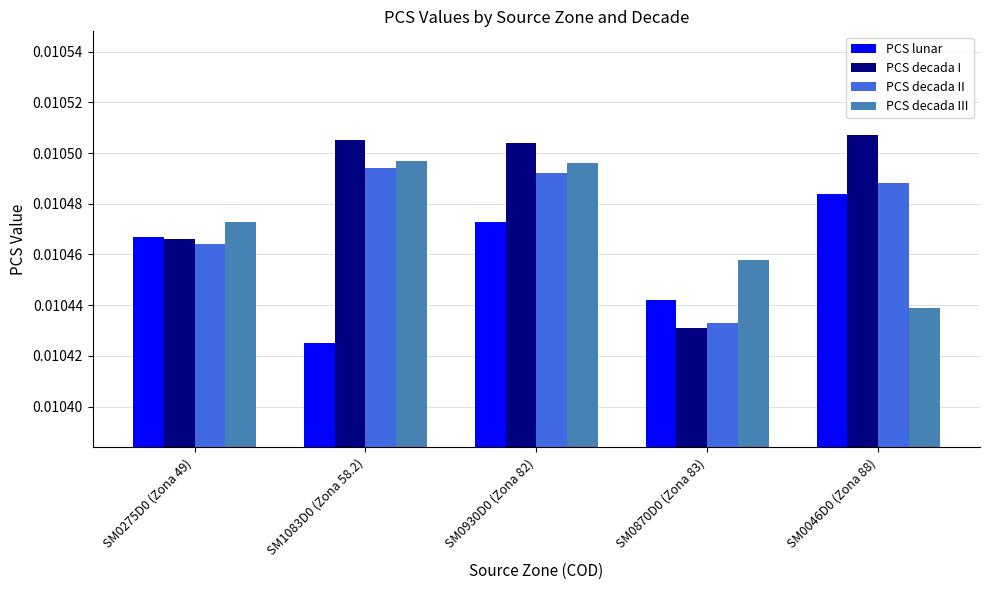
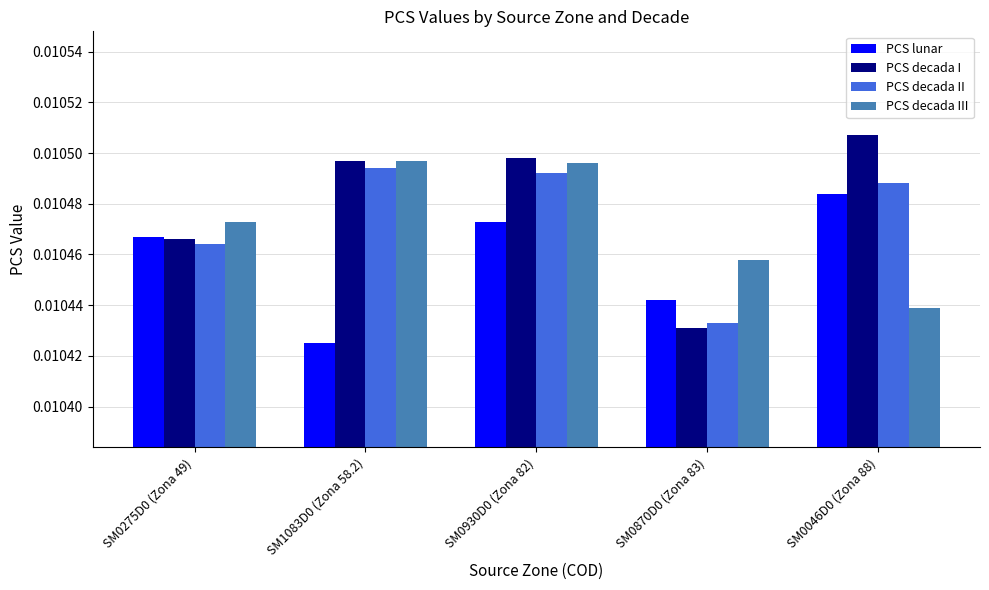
  {
    "PCS lunar": {
      "SM0275D0 (Zona 49)": 0.010467,
      "SM1083D0 (Zona 58.2)": 0.010425,
      "SM0930D0 (Zona 82)": 0.010473,
      "SM0870D0 (Zona 83)": 0.010442,
      "SM0046D0 (Zona 88)": 0.010484
    },
    "PCS decada I": {
      "SM0275D0 (Zona 49)": 0.010466,
-     "SM1083D0 (Zona 58.2)": 0.010505,
-     "SM0930D0 (Zona 82)": 0.010504,
+     "SM1083D0 (Zona 58.2)": 0.010497,
+     "SM0930D0 (Zona 82)": 0.010498,
      "SM0870D0 (Zona 83)": 0.010431,
      "SM0046D0 (Zona 88)": 0.010507
    }
  }
